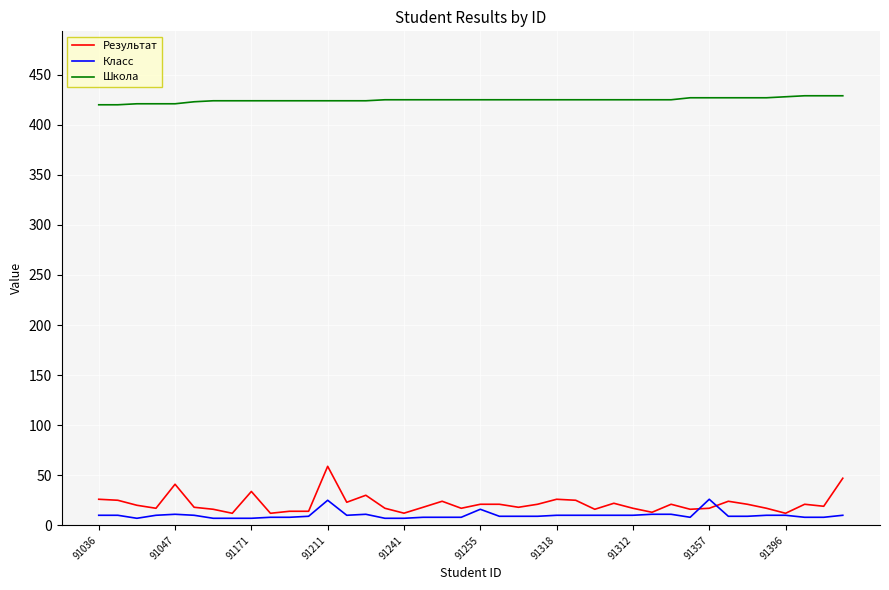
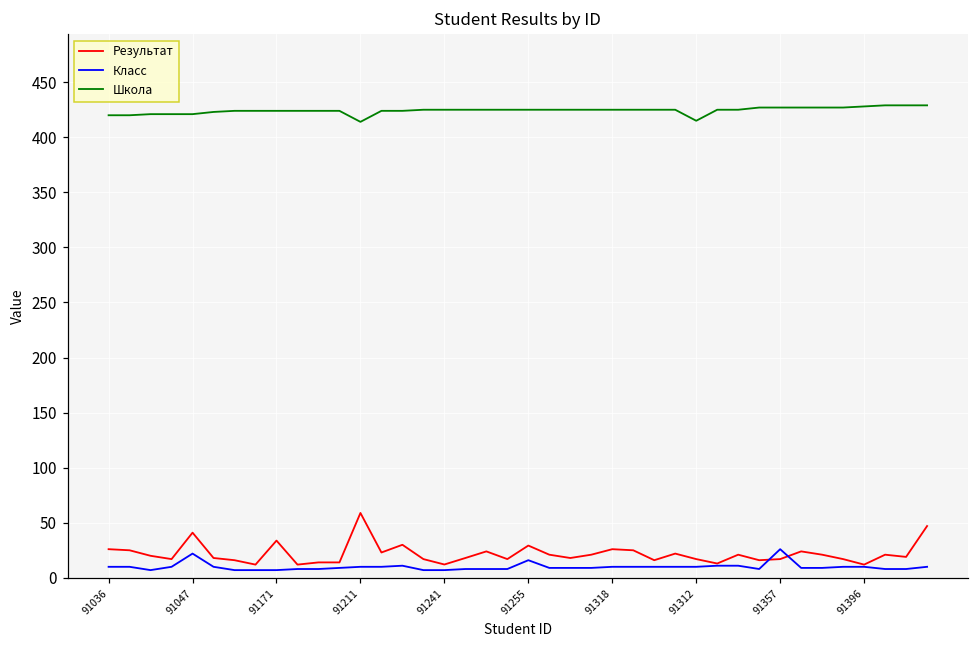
  {
    "Результат": {
      "91036": 26,
      "91047": 41,
      "91171": 34,
      "91211": 59,
      "91241": 12,
-     "91255": 21,
+     "91255": 29,
      "91318": 26,
      "91312": 17,
      "91357": 17
    },
    "Класс": {
      "91036": 10,
-     "91047": 11,
+     "91047": 22,
      "91171": 7,
-     "91211": 25,
+     "91211": 10,
      "91241": 7,
      "91255": 16,
      "91318": 10,
      "91312": 10,
      "91357": 26
    },
    "Школа": {
      "91036": 420,
      "91047": 421,
      "91171": 424,
-     "91211": 424,
+     "91211": 414,
      "91241": 425,
      "91255": 425,
      "91318": 425,
-     "91312": 425,
+     "91312": 415,
      "91357": 427,
      "91396": 428
    }
  }
